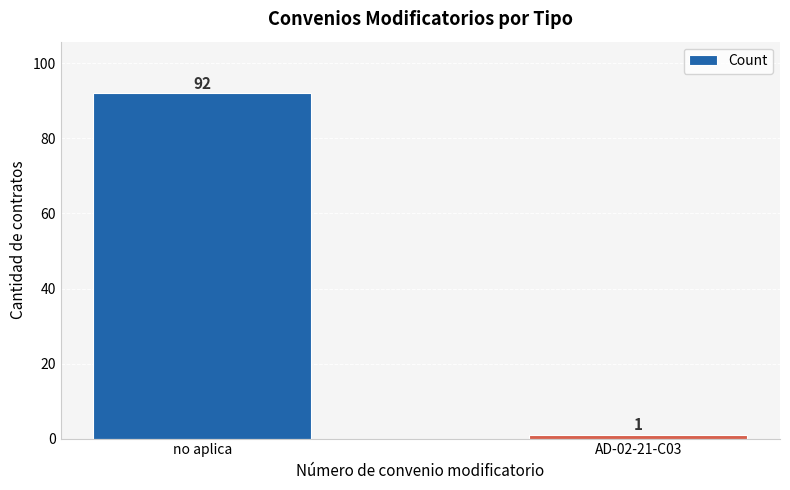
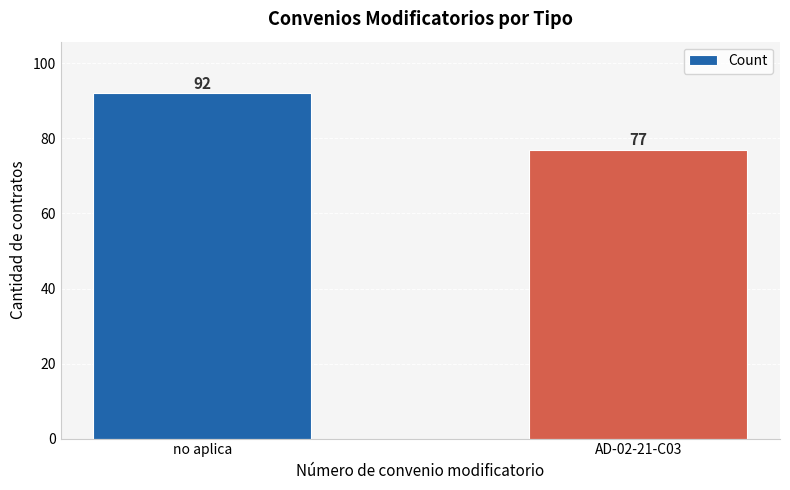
  {
    "no aplica": 92,
-   "AD-02-21-C03": 1
+   "AD-02-21-C03": 77
  }
